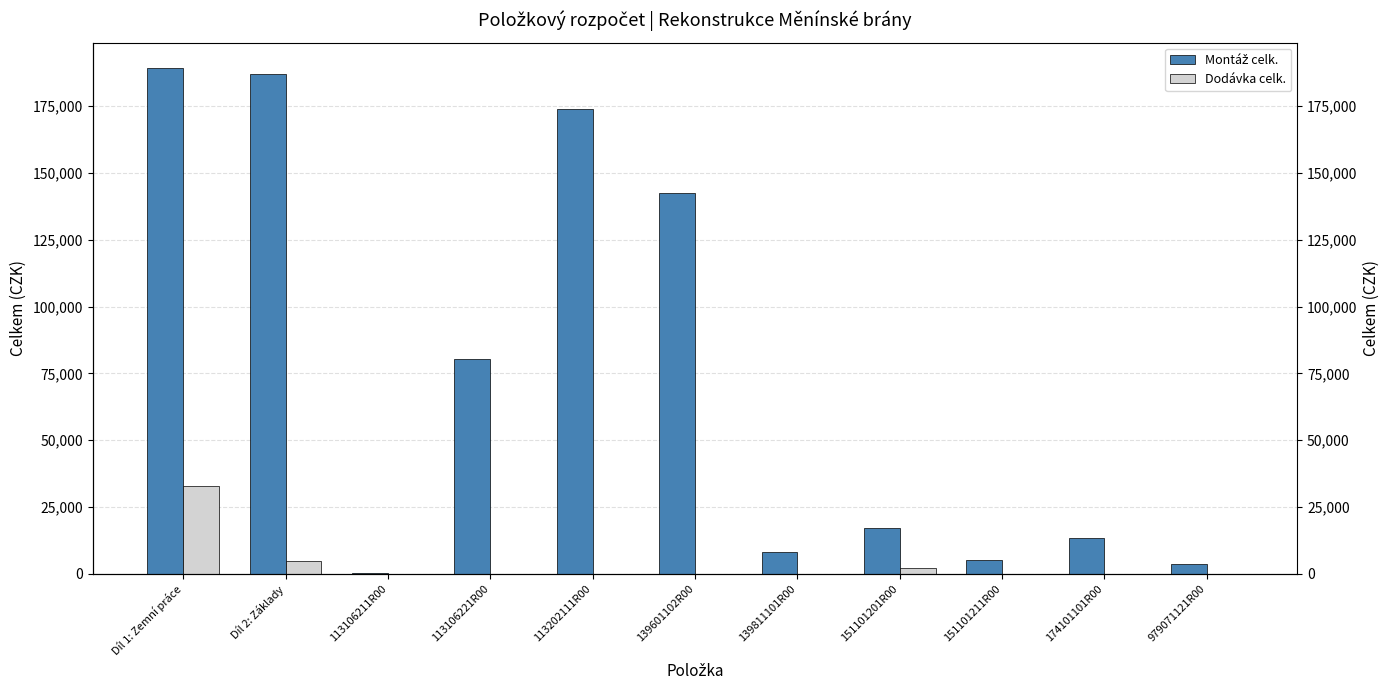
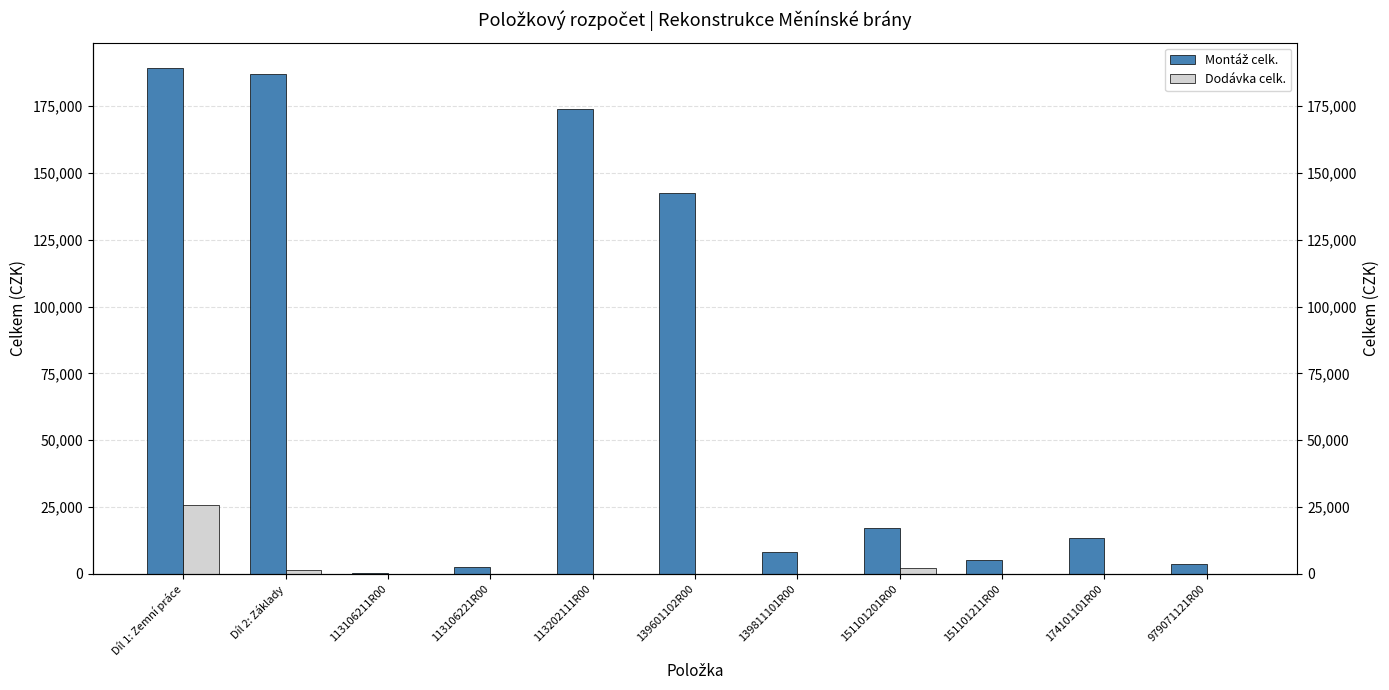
  {
    "Montáž celk.": {
      "Díl 1: Zemní práce": "189,000",
      "Díl 2: Základy": "187,000",
-     "113106221R00": "80,000",
+     "113106221R00": "3,000",
      "113202111R00": "174,000",
      "139601102R00": "142,000",
      "139811101R00": "8,000",
      "151101201R00": "17,000",
      "151101211R00": "5,000",
      "174101101R00": "13,000",
      "979071121R00": "4,000"
    },
    "Dodávka celk.": {
-     "Díl 1: Zemní práce": "33,000",
-     "Díl 2: Základy": "5,000",
+     "Díl 1: Zemní práce": "26,000",
+     "Díl 2: Základy": "2,000",
      "113106211R00": "0",
      "113106221R00": "0",
      "113202111R00": "0",
      "139601102R00": "0",
      "139811101R00": "0",
      "151101201R00": "2,000",
      "151101211R00": "0",
      "174101101R00": "0",
      "979071121R00": "0"
    }
  }
